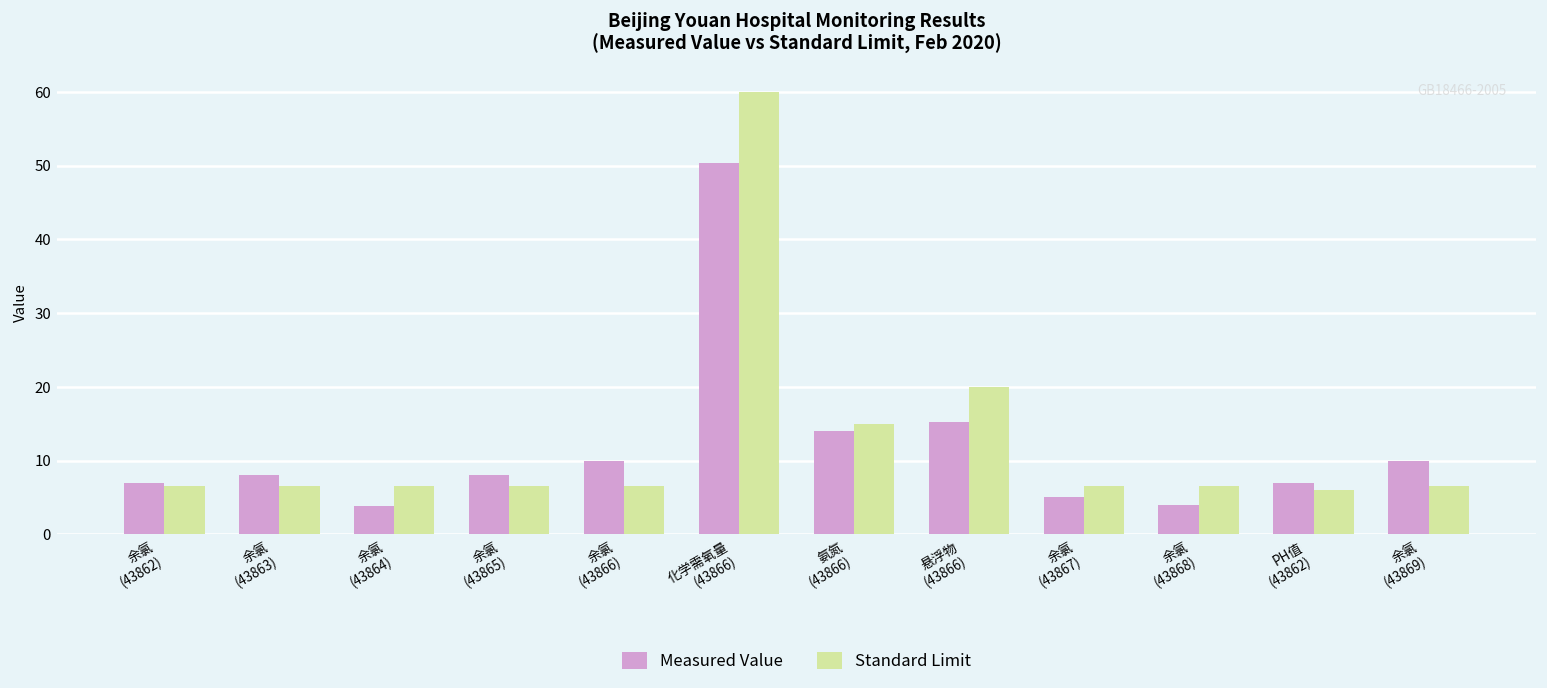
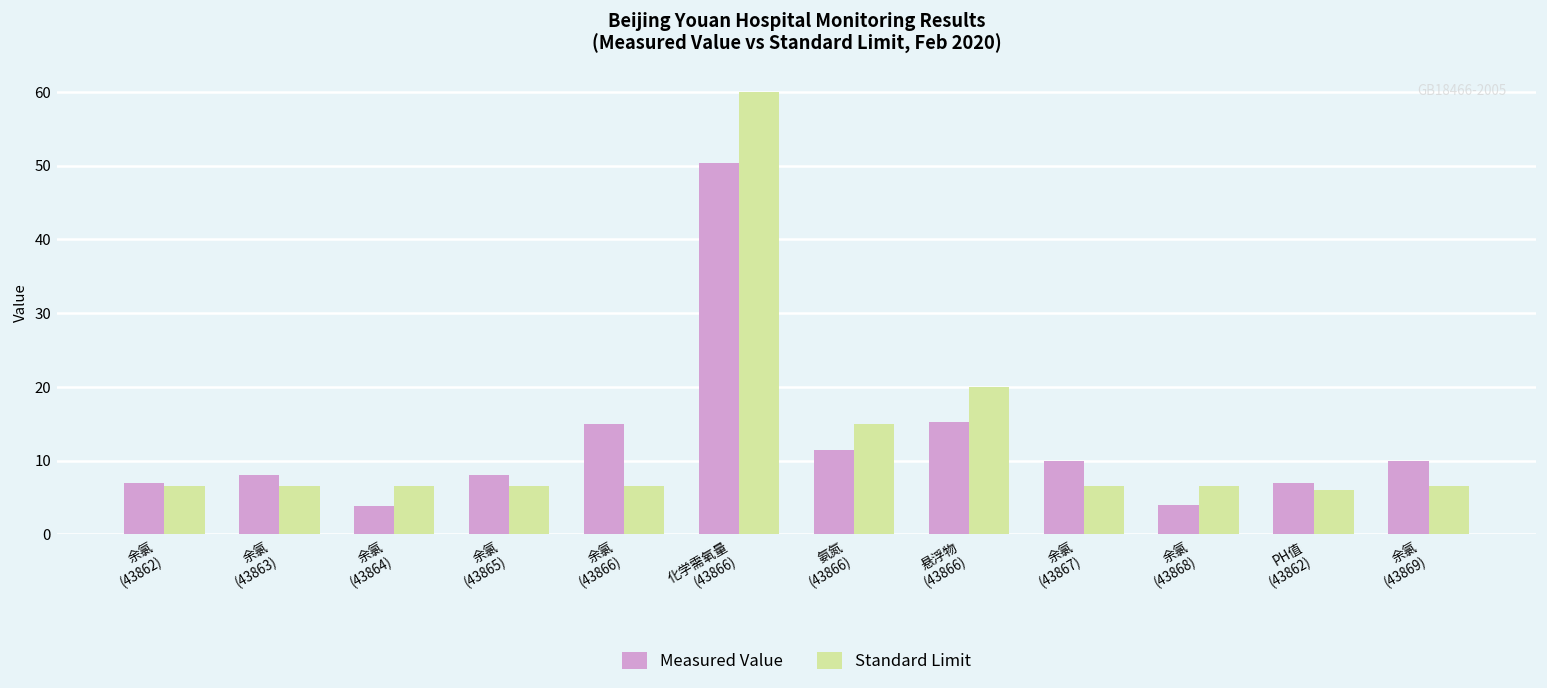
  {
    "Measured Value": {
      "余氯 (43862)": 7,
      "余氯 (43863)": 8,
      "余氯 (43864)": 4,
      "余氯 (43865)": 8,
-     "余氯 (43866)": 10,
+     "余氯 (43866)": 15,
      "化学需氧量 (43866)": 50,
-     "氨氮 (43866)": 14,
+     "氨氮 (43866)": 11,
      "悬浮物 (43866)": 15,
-     "余氯 (43867)": 5,
+     "余氯 (43867)": 10,
      "余氯 (43868)": 4,
      "PH值 (43862)": 7,
      "余氯 (43869)": 10
    },
    "Standard Limit": {
      "余氯 (43862)": 7,
      "余氯 (43863)": 7,
      "余氯 (43864)": 7,
      "余氯 (43865)": 7,
      "余氯 (43866)": 7,
      "化学需氧量 (43866)": 60,
      "氨氮 (43866)": 15,
      "悬浮物 (43866)": 20,
      "余氯 (43867)": 7,
      "余氯 (43868)": 7,
      "PH值 (43862)": 6,
      "余氯 (43869)": 7
    }
  }
